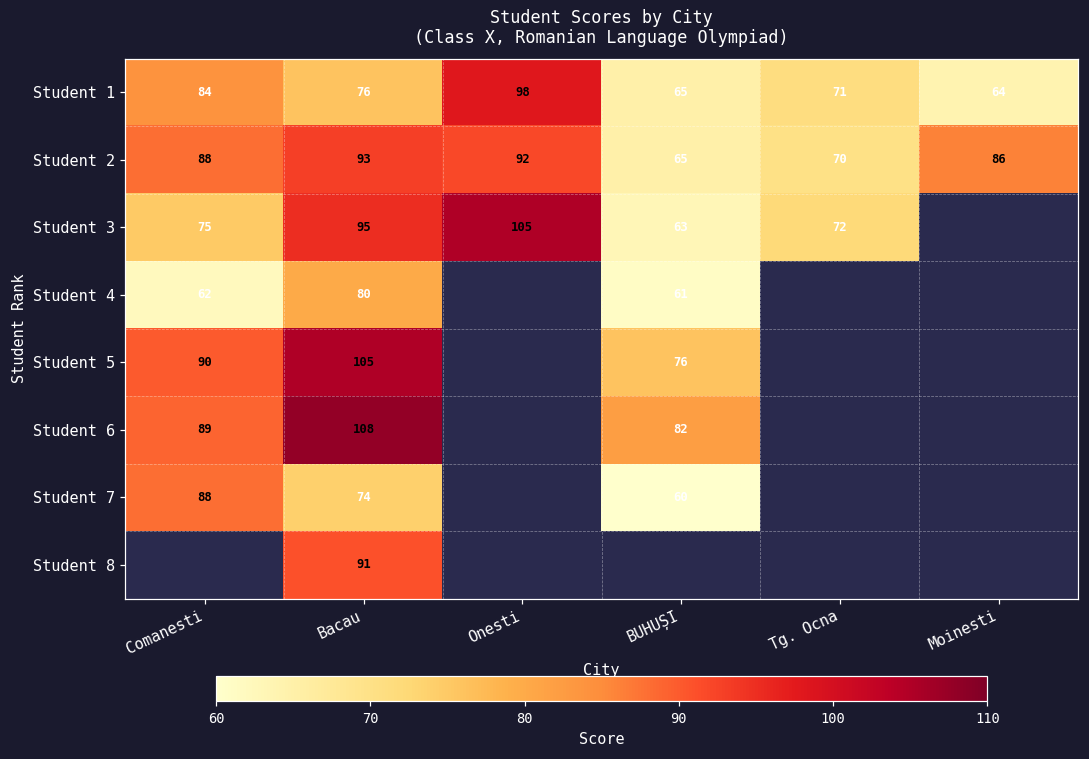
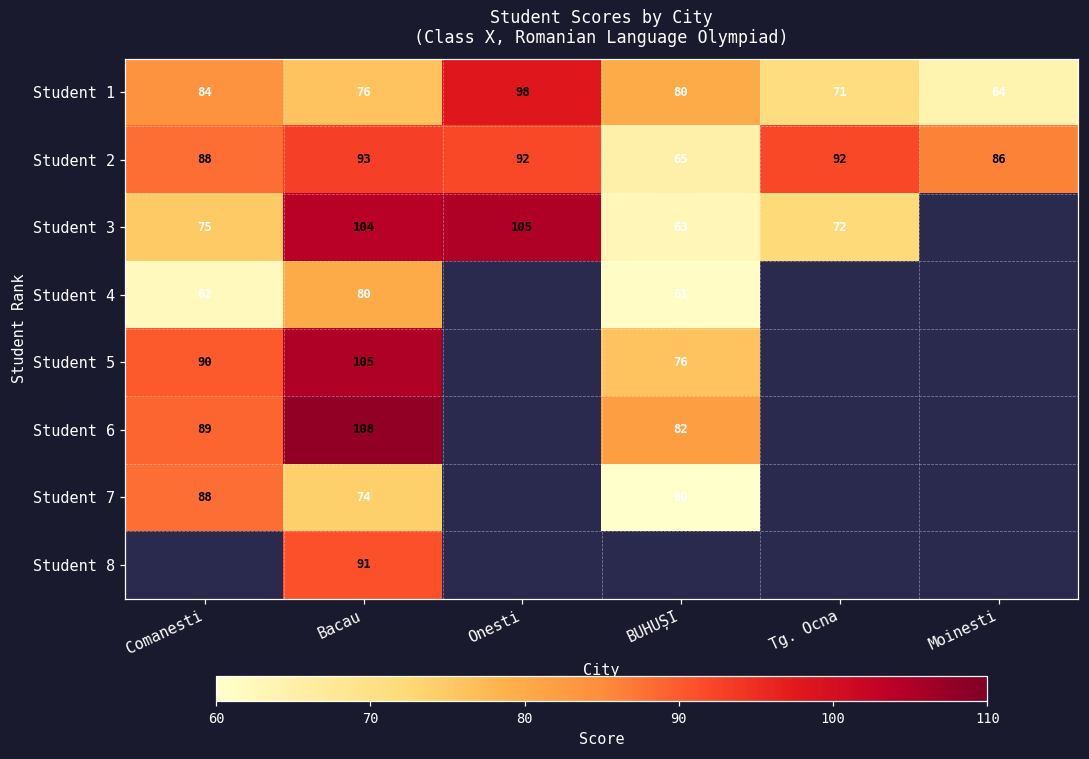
  {
    "Student 1": {
      "Comanesti": 84,
      "Bacau": 76,
      "Onesti": 98,
-     "BUHUȘI": 65,
+     "BUHUȘI": 80,
      "Tg. Ocna": 71,
      "Moinesti": 64
    },
    "Student 2": {
      "Comanesti": 88,
      "Bacau": 93,
      "Onesti": 92,
      "BUHUȘI": 65,
-     "Tg. Ocna": 70,
+     "Tg. Ocna": 92,
      "Moinesti": 86
    },
    "Student 3": {
      "Comanesti": 75,
-     "Bacau": 95,
+     "Bacau": 104,
      "Onesti": 105,
      "BUHUȘI": 63,
      "Tg. Ocna": 72
    },
    "Student 4": {
      "Comanesti": 62,
      "Bacau": 80,
      "BUHUȘI": 61
    },
    "Student 5": {
      "Comanesti": 90,
      "Bacau": 105,
      "BUHUȘI": 76
    },
    "Student 6": {
      "Comanesti": 89,
      "Bacau": 108,
      "BUHUȘI": 82
    },
    "Student 7": {
      "Comanesti": 88,
      "Bacau": 74,
      "BUHUȘI": 60
    },
    "Student 8": {
      "Bacau": 91
    }
  }
